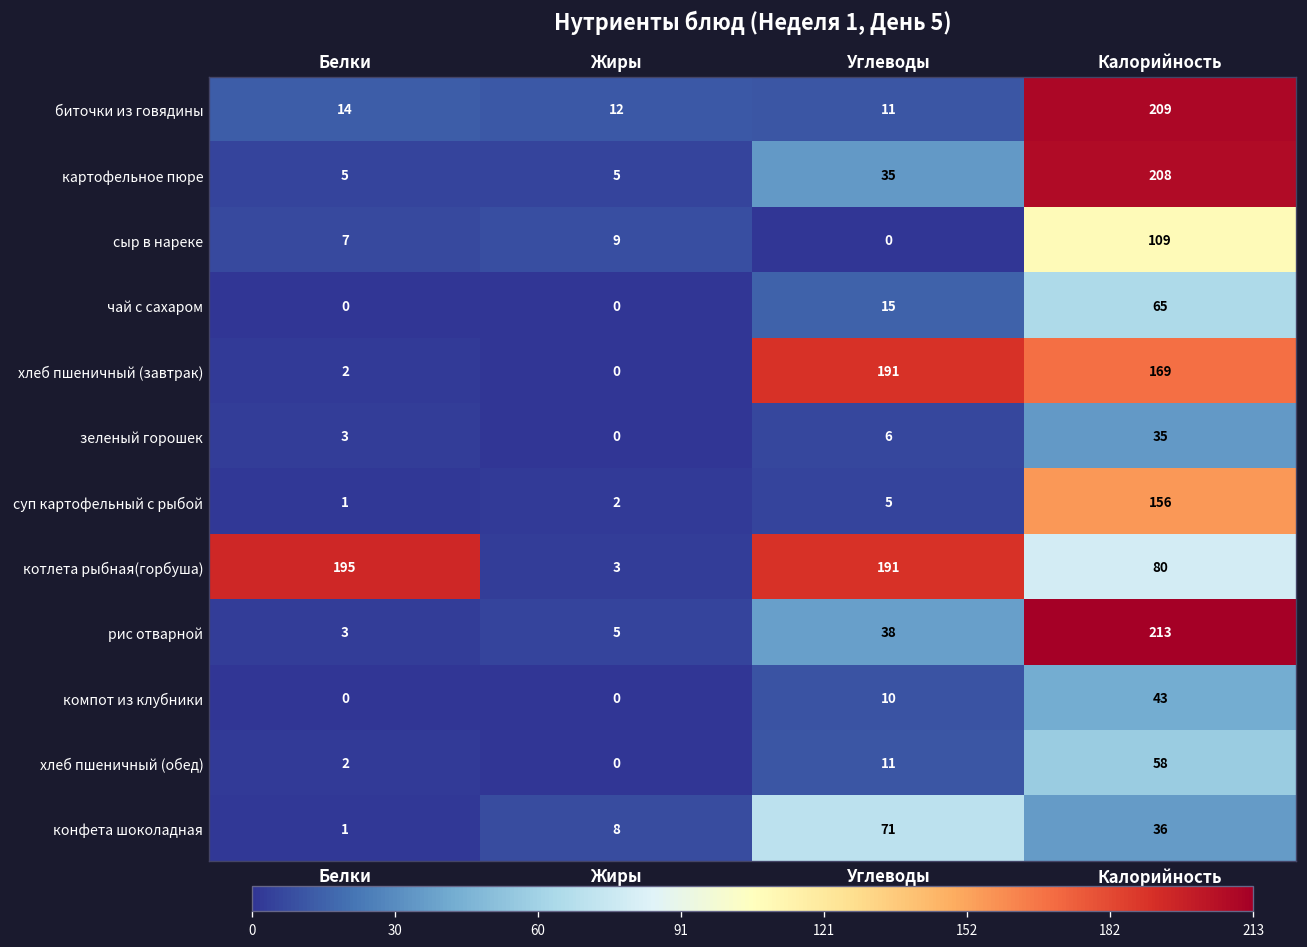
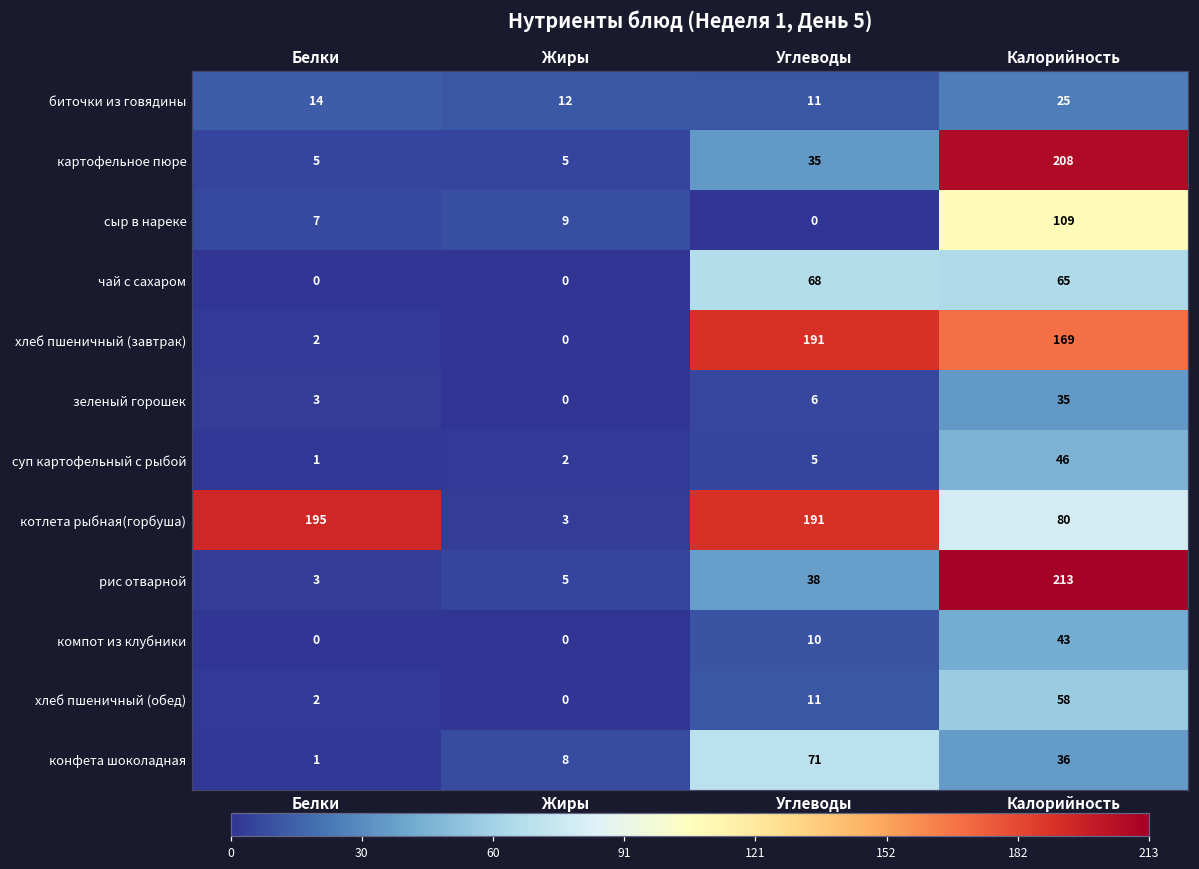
  {
    "биточки из говядины": {
      "Белки": 14,
      "Жиры": 12,
      "Углеводы": 11,
-     "Калорийность": 209
+     "Калорийность": 25
    },
    "картофельное пюре": {
      "Белки": 5,
      "Жиры": 5,
      "Углеводы": 35,
      "Калорийность": 208
    },
    "сыр в нареке": {
      "Белки": 7,
      "Жиры": 9,
      "Углеводы": 0,
      "Калорийность": 109
    },
    "чай с сахаром": {
      "Белки": 0,
      "Жиры": 0,
-     "Углеводы": 15,
+     "Углеводы": 68,
      "Калорийность": 65
    },
    "хлеб пшеничный (завтрак)": {
      "Белки": 2,
      "Жиры": 0,
      "Углеводы": 191,
      "Калорийность": 169
    },
    "зеленый горошек": {
      "Белки": 3,
      "Жиры": 0,
      "Углеводы": 6,
      "Калорийность": 35
    },
    "суп картофельный с рыбой": {
      "Белки": 1,
      "Жиры": 2,
      "Углеводы": 5,
-     "Калорийность": 156
+     "Калорийность": 46
    },
    "котлета рыбная(горбуша)": {
      "Белки": 195,
      "Жиры": 3,
      "Углеводы": 191,
      "Калорийность": 80
    },
    "рис отварной": {
      "Белки": 3,
      "Жиры": 5,
      "Углеводы": 38,
      "Калорийность": 213
    },
    "компот из клубники": {
      "Белки": 0,
      "Жиры": 0,
      "Углеводы": 10,
      "Калорийность": 43
    },
    "хлеб пшеничный (обед)": {
      "Белки": 2,
      "Жиры": 0,
      "Углеводы": 11,
      "Калорийность": 58
    },
    "конфета шоколадная": {
      "Белки": 1,
      "Жиры": 8,
      "Углеводы": 71,
      "Калорийность": 36
    }
  }
